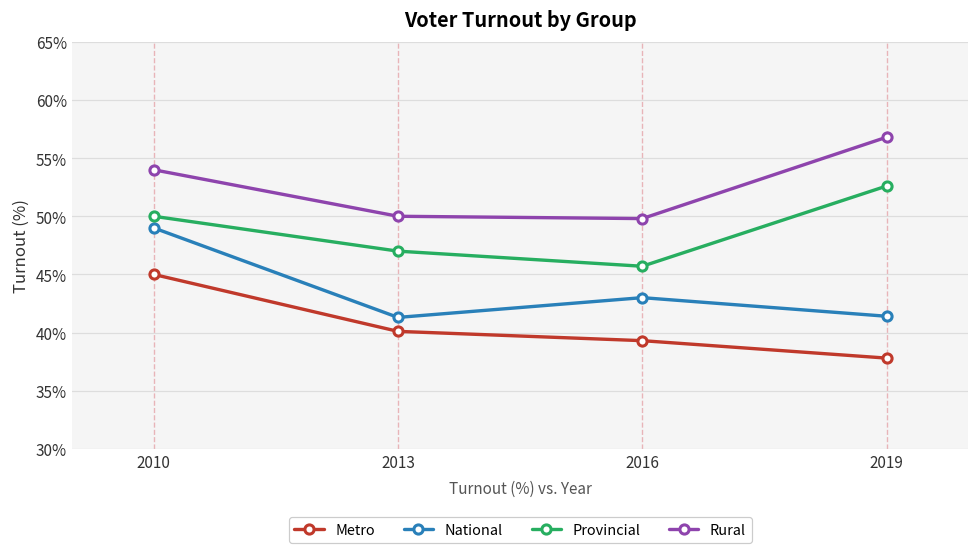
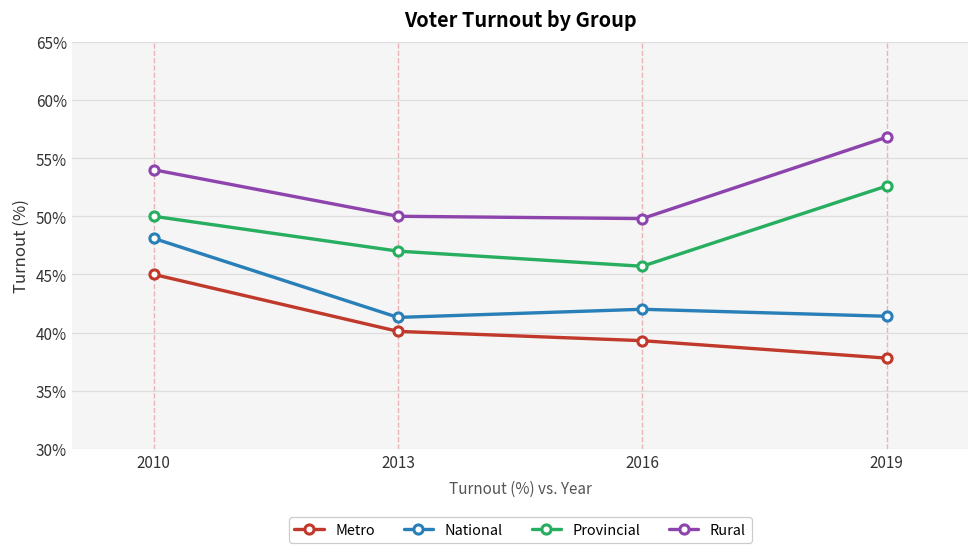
  {
    "Metro": {
      "2010": "45.0%",
      "2013": "40.1%",
      "2016": "39.3%",
      "2019": "37.8%"
    },
    "National": {
-     "2010": "49.0%",
+     "2010": "48.1%",
      "2013": "41.3%",
-     "2016": "43%",
+     "2016": "42%",
      "2019": "41.4%"
    },
    "Provincial": {
      "2010": "50.0%",
      "2013": "47.0%",
      "2016": "45.7%",
      "2019": "52.6%"
    },
    "Rural": {
      "2010": "54.0%",
      "2013": "50.0%",
      "2016": "49.8%",
      "2019": "56.8%"
    }
  }
